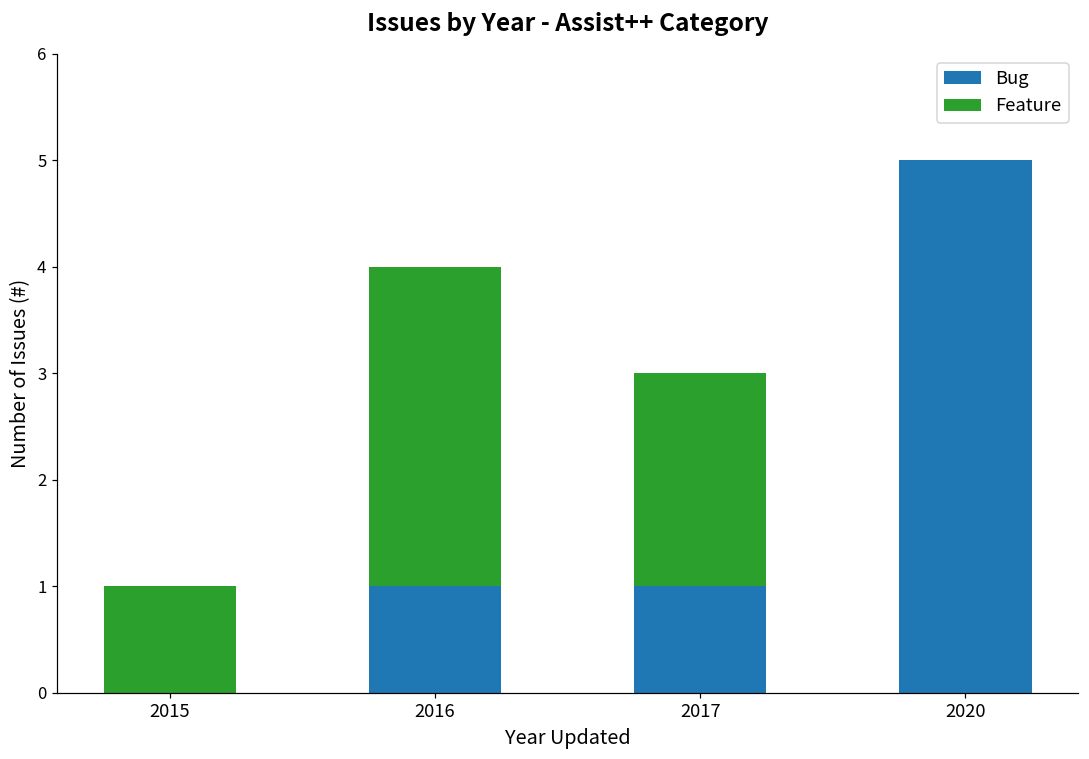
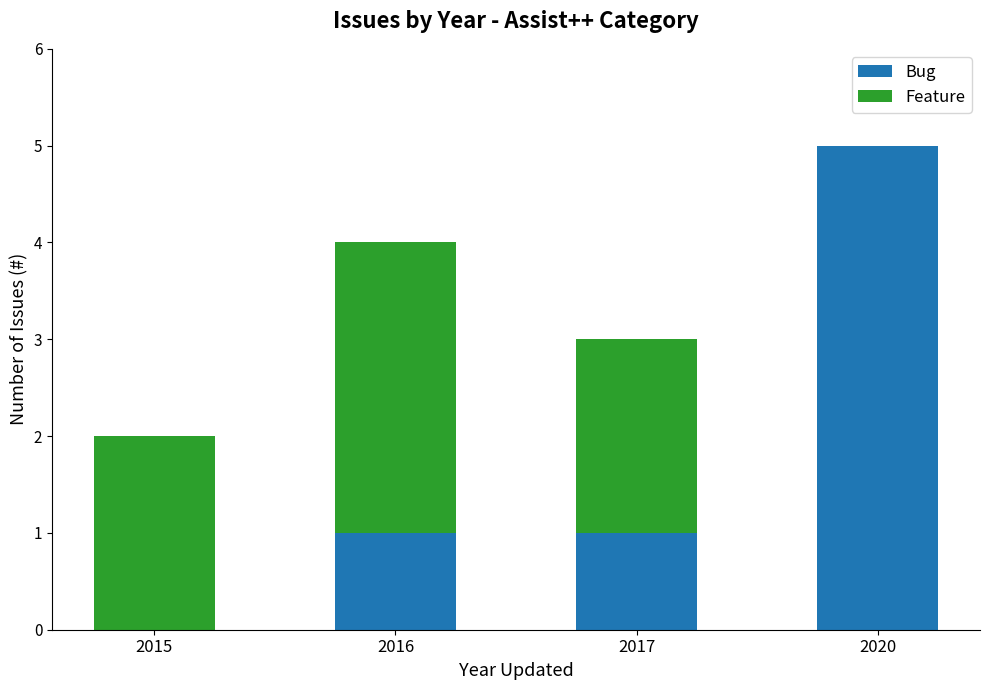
  {
    "Bug": {
      "2015": 0,
      "2016": 1,
      "2017": 1,
      "2020": 5
    },
    "Feature": {
-     "2015": 1,
+     "2015": 2,
      "2016": 3,
      "2017": 2,
      "2020": 0
    }
  }
